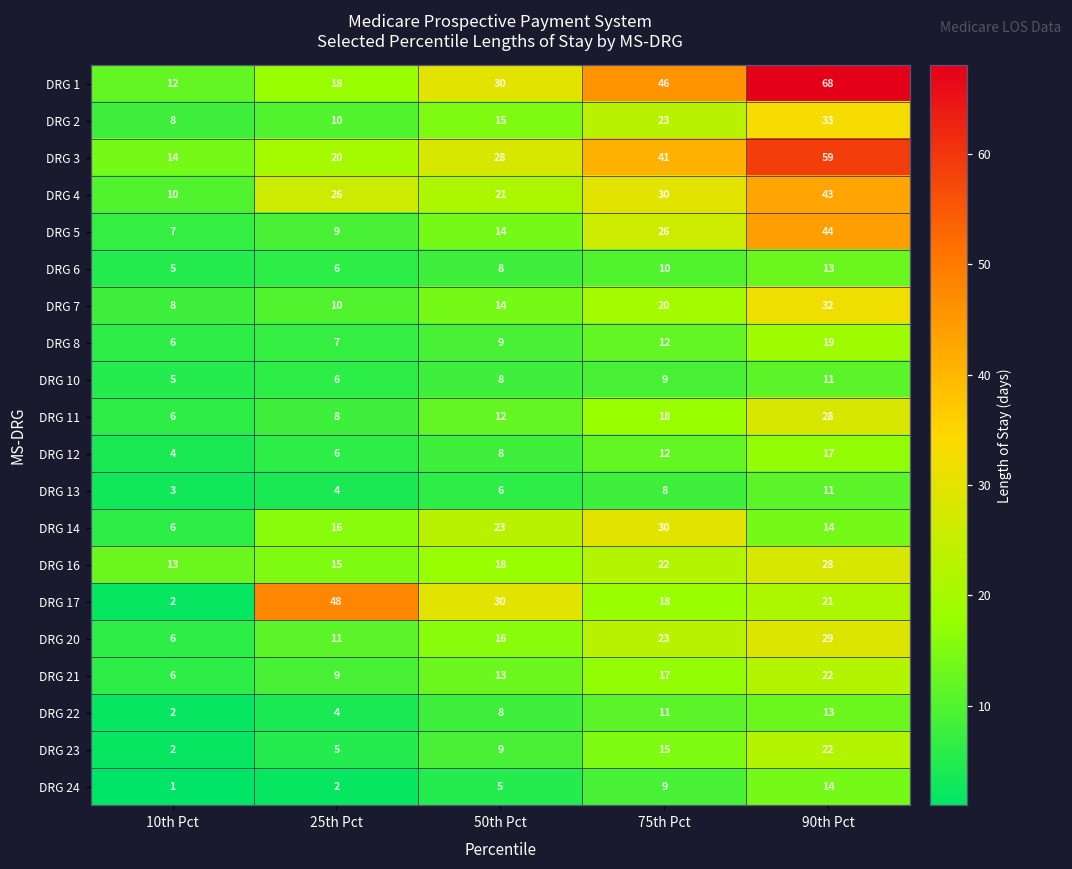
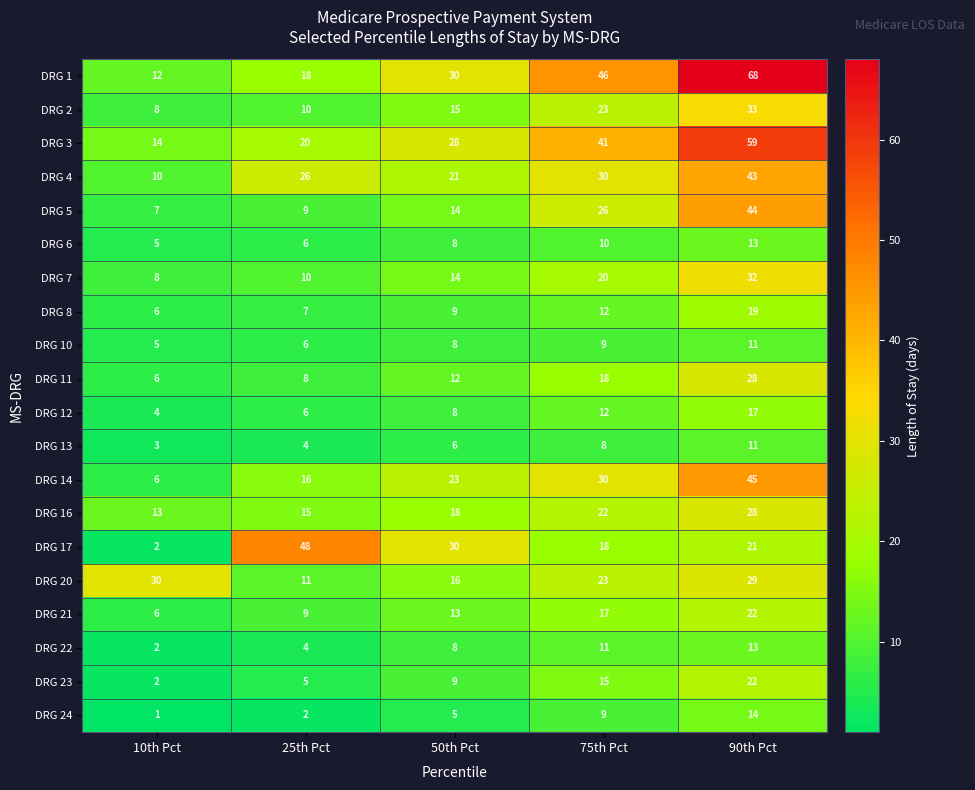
  {
    "DRG 1": {
      "10th Pct": 12,
      "25th Pct": 18,
      "50th Pct": 30,
      "75th Pct": 46,
      "90th Pct": 68
    },
    "DRG 2": {
      "10th Pct": 8,
      "25th Pct": 10,
      "50th Pct": 15,
      "75th Pct": 23,
      "90th Pct": 33
    },
    "DRG 3": {
      "10th Pct": 14,
      "25th Pct": 20,
      "50th Pct": 28,
      "75th Pct": 41,
      "90th Pct": 59
    },
    "DRG 4": {
      "10th Pct": 10,
      "25th Pct": 26,
      "50th Pct": 21,
      "75th Pct": 30,
      "90th Pct": 43
    },
    "DRG 5": {
      "10th Pct": 7,
      "25th Pct": 9,
      "50th Pct": 14,
      "75th Pct": 26,
      "90th Pct": 44
    },
    "DRG 6": {
      "10th Pct": 5,
      "25th Pct": 6,
      "50th Pct": 8,
      "75th Pct": 10,
      "90th Pct": 13
    },
    "DRG 7": {
      "10th Pct": 8,
      "25th Pct": 10,
      "50th Pct": 14,
      "75th Pct": 20,
      "90th Pct": 32
    },
    "DRG 8": {
      "10th Pct": 6,
      "25th Pct": 7,
      "50th Pct": 9,
      "75th Pct": 12,
      "90th Pct": 19
    },
    "DRG 10": {
      "10th Pct": 5,
      "25th Pct": 6,
      "50th Pct": 8,
      "75th Pct": 9,
      "90th Pct": 11
    },
    "DRG 11": {
      "10th Pct": 6,
      "25th Pct": 8,
      "50th Pct": 12,
      "75th Pct": 18,
      "90th Pct": 28
    },
    "DRG 12": {
      "10th Pct": 4,
      "25th Pct": 6,
      "50th Pct": 8,
      "75th Pct": 12,
      "90th Pct": 17
    },
    "DRG 13": {
      "10th Pct": 3,
      "25th Pct": 4,
      "50th Pct": 6,
      "75th Pct": 8,
      "90th Pct": 11
    },
    "DRG 14": {
      "10th Pct": 6,
      "25th Pct": 16,
      "50th Pct": 23,
      "75th Pct": 30,
-     "90th Pct": 14
+     "90th Pct": 45
    },
    "DRG 16": {
      "10th Pct": 13,
      "25th Pct": 15,
      "50th Pct": 18,
      "75th Pct": 22,
      "90th Pct": 28
    },
    "DRG 17": {
      "10th Pct": 2,
      "25th Pct": 48,
      "50th Pct": 30,
      "75th Pct": 18,
      "90th Pct": 21
    },
    "DRG 20": {
-     "10th Pct": 6,
+     "10th Pct": 30,
      "25th Pct": 11,
      "50th Pct": 16,
      "75th Pct": 23,
      "90th Pct": 29
    },
    "DRG 21": {
      "10th Pct": 6,
      "25th Pct": 9,
      "50th Pct": 13,
      "75th Pct": 17,
      "90th Pct": 22
    },
    "DRG 22": {
      "10th Pct": 2,
      "25th Pct": 4,
      "50th Pct": 8,
      "75th Pct": 11,
      "90th Pct": 13
    },
    "DRG 23": {
      "10th Pct": 2,
      "25th Pct": 5,
      "50th Pct": 9,
      "75th Pct": 15,
      "90th Pct": 22
    },
    "DRG 24": {
      "10th Pct": 1,
      "25th Pct": 2,
      "50th Pct": 5,
      "75th Pct": 9,
      "90th Pct": 14
    }
  }
